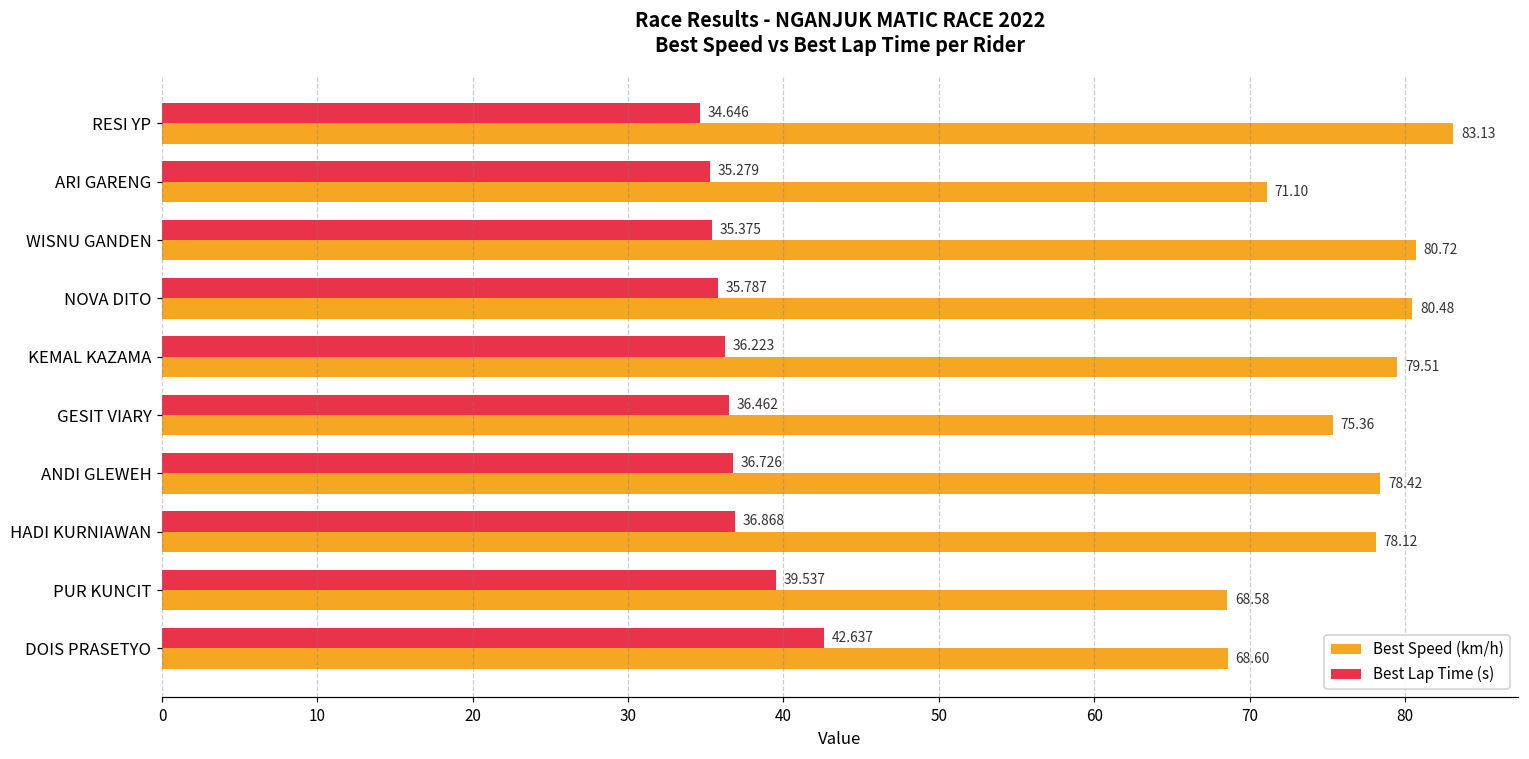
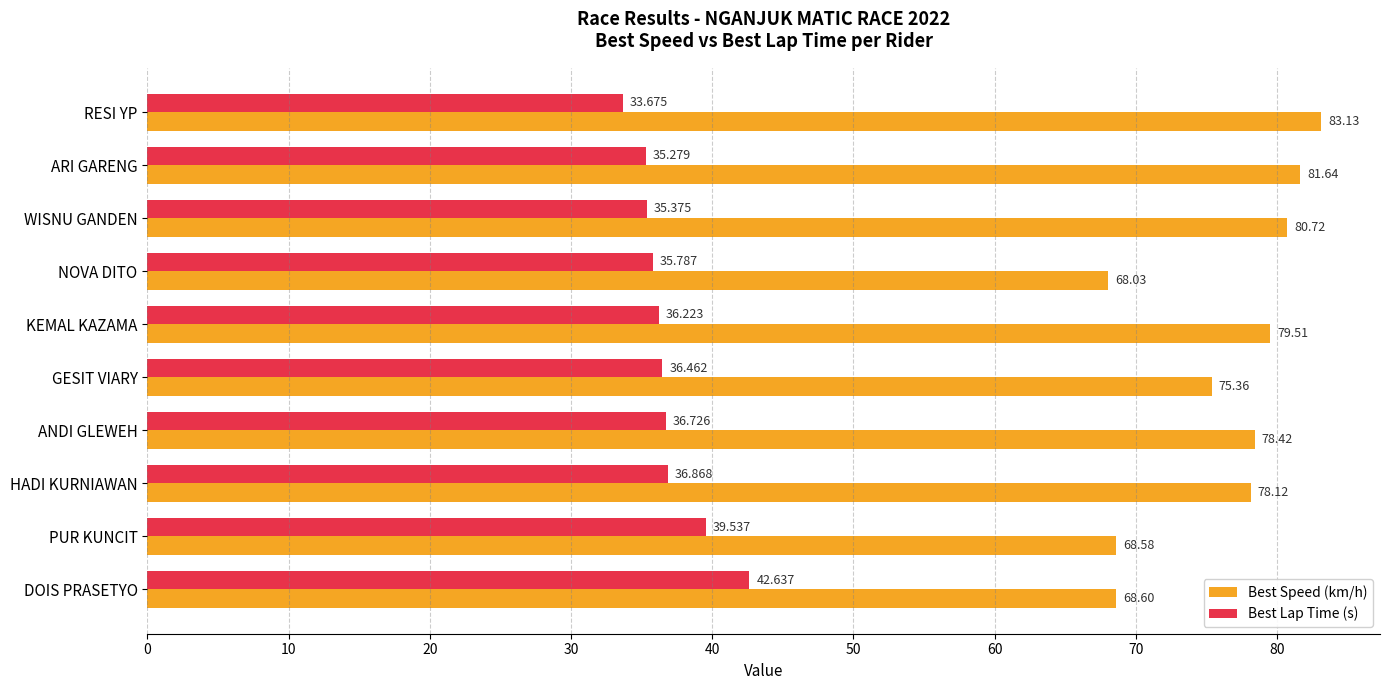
  {
    "Best Speed (km/h)": {
      "RESI YP": 83.13,
-     "ARI GARENG": 71.10,
+     "ARI GARENG": 81.64,
      "WISNU GANDEN": 80.72,
-     "NOVA DITO": 80.48,
+     "NOVA DITO": 68.03,
      "KEMAL KAZAMA": 79.51,
      "GESIT VIARY": 75.36,
      "ANDI GLEWEH": 78.42,
      "HADI KURNIAWAN": 78.12,
      "PUR KUNCIT": 68.58,
      "DOIS PRASETYO": 68.60
    },
    "Best Lap Time (s)": {
-     "RESI YP": 34.646,
+     "RESI YP": 33.675,
      "ARI GARENG": 35.279,
      "WISNU GANDEN": 35.375,
      "NOVA DITO": 35.787,
      "KEMAL KAZAMA": 36.223,
      "GESIT VIARY": 36.462,
      "ANDI GLEWEH": 36.726,
      "HADI KURNIAWAN": 36.868,
      "PUR KUNCIT": 39.537,
      "DOIS PRASETYO": 42.637
    }
  }
